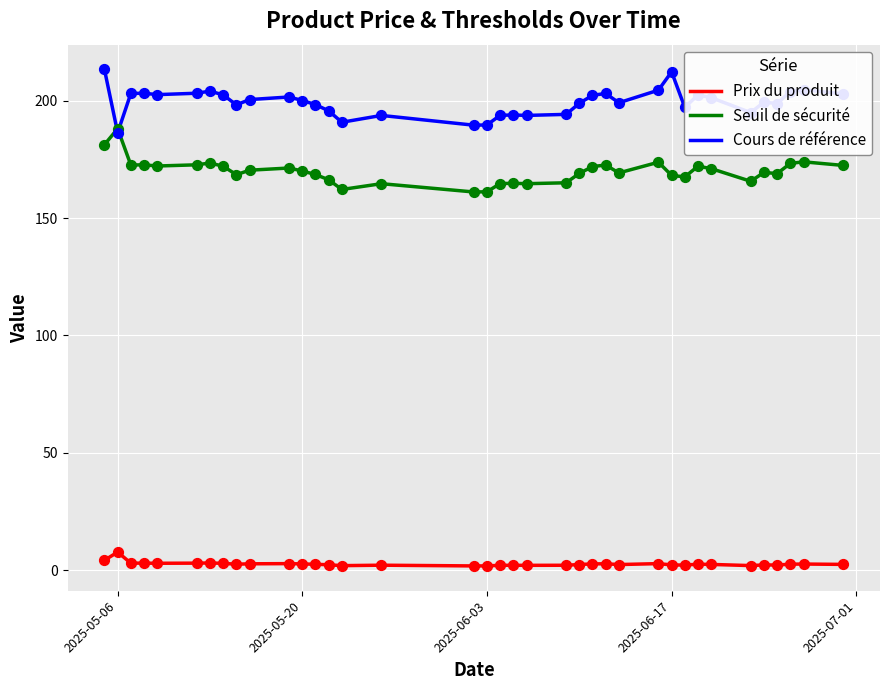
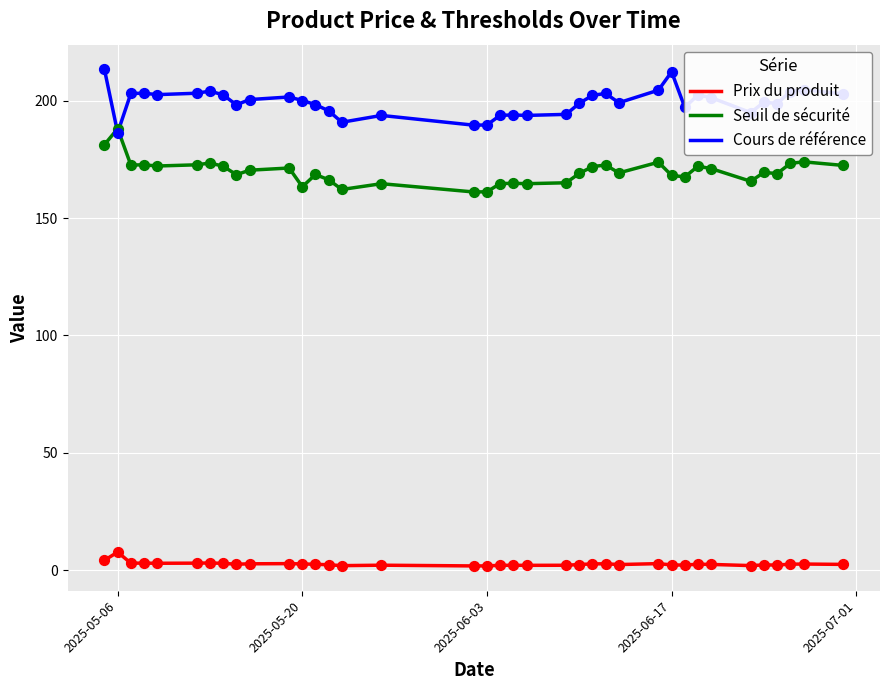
  {
    "Prix du produit": {
      "2025-05-06": 8,
      "2025-05-20": 3,
      "2025-06-03": 2,
      "2025-06-17": 2
    },
    "Seuil de sécurité": {
      "2025-05-06": 188,
-     "2025-05-20": 170,
+     "2025-05-20": 163,
      "2025-06-03": 161,
      "2025-06-17": 168
    },
    "Cours de référence": {
      "2025-05-06": 186,
      "2025-05-20": 200,
      "2025-06-03": 190,
      "2025-06-17": 212
    }
  }
